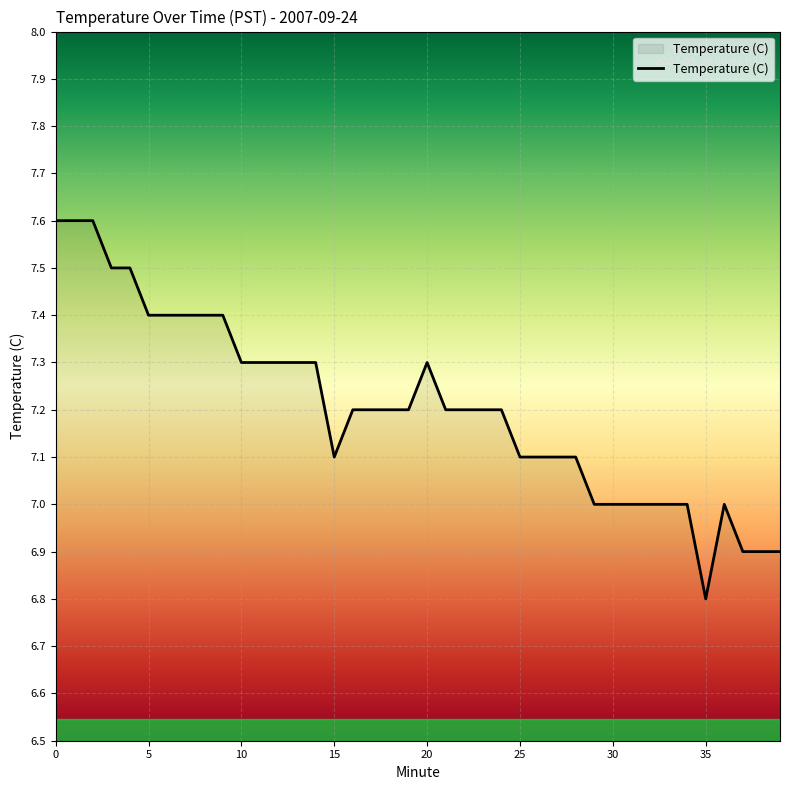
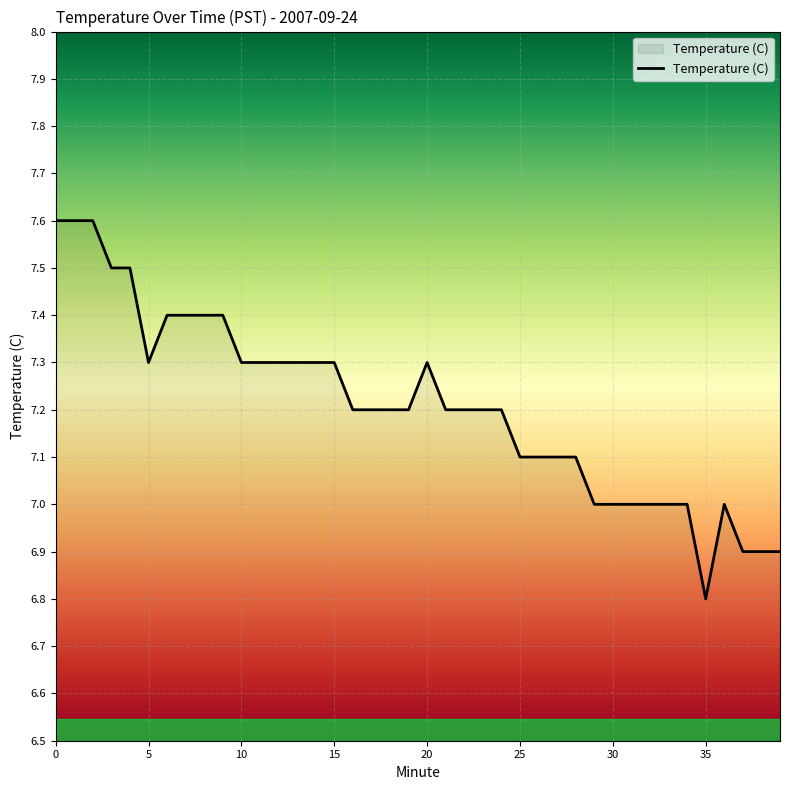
  {
    "Temperature (C)": {
      "0": 7.6,
-     "5": 7.4,
+     "5": 7.3,
      "10": 7.3,
-     "15": 7.1,
+     "15": 7.3,
      "20": 7.3,
      "25": 7.1,
      "30": 7.0,
      "35": 6.8
    }
  }
